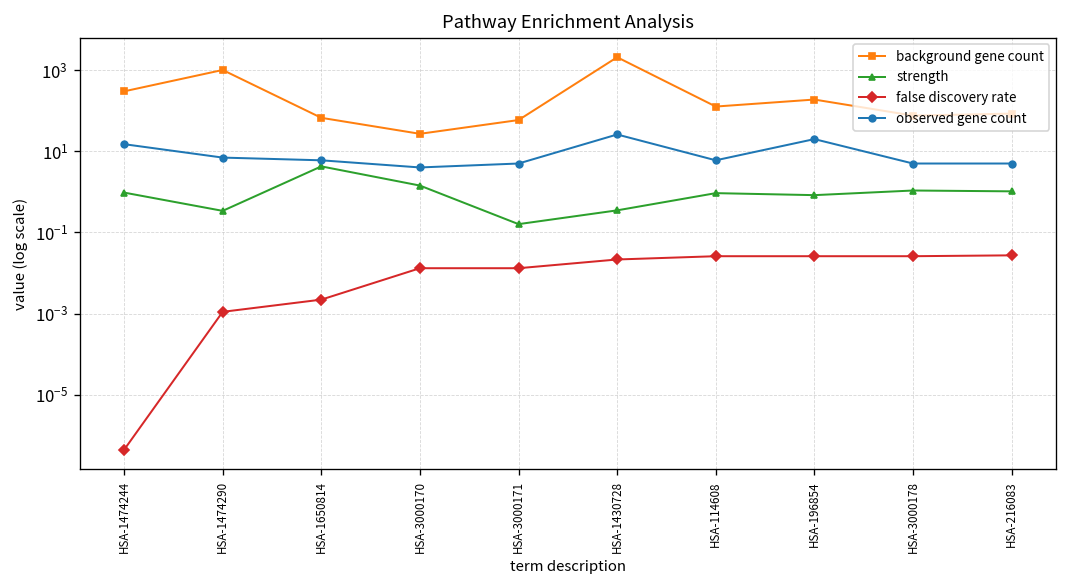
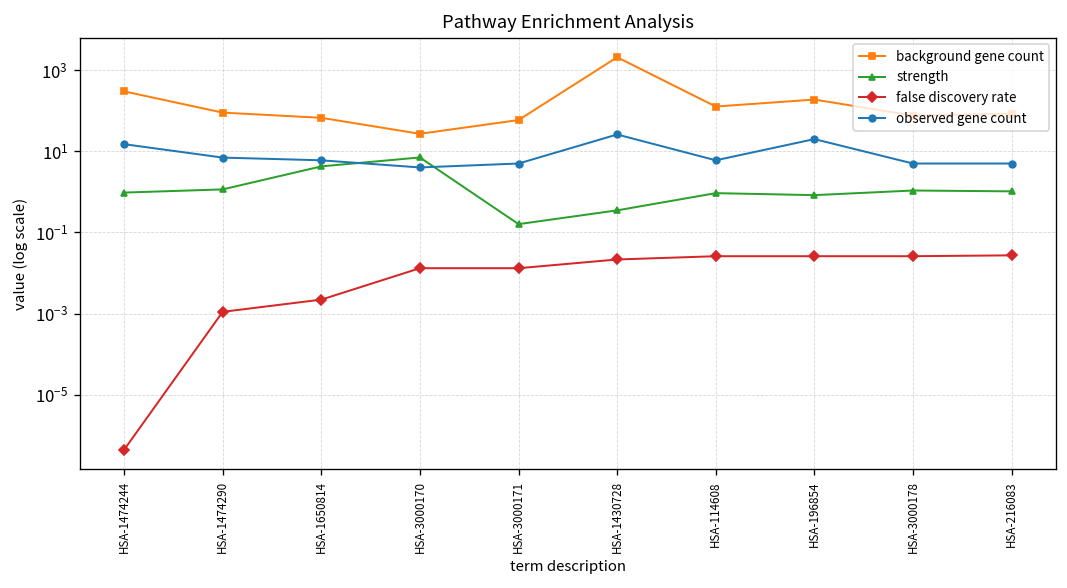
  {
    "background gene count": {
      "HSA-1474244": 300,
-     "HSA-1474290": 1000,
+     "HSA-1474290": 90,
      "HSA-1650814": 70,
      "HSA-3000170": 30,
      "HSA-3000171": 60,
      "HSA-1430728": 2000,
      "HSA-114608": 130,
      "HSA-196854": 200
    },
    "strength": {
      "HSA-1474244": 1.0,
-     "HSA-1474290": 0.3,
+     "HSA-1474290": 1.2,
      "HSA-1650814": 4,
-     "HSA-3000170": 1.4,
+     "HSA-3000170": 7,
      "HSA-3000171": 0.2,
      "HSA-1430728": 0.4,
      "HSA-114608": 0.9,
      "HSA-196854": 0.8,
      "HSA-3000178": 1.1,
      "HSA-216083": 1.0
    },
    "false discovery rate": {
      "HSA-1474244": 0.0000004,
      "HSA-1474290": 0.0011,
      "HSA-1650814": 0.002,
      "HSA-3000170": 0.013,
      "HSA-3000171": 0.013,
      "HSA-1430728": 0.02,
      "HSA-114608": 0.03,
      "HSA-196854": 0.03,
      "HSA-3000178": 0.03,
      "HSA-216083": 0.03
    },
    "observed gene count": {
      "HSA-1474244": 20,
      "HSA-1474290": 7,
      "HSA-1650814": 6,
      "HSA-3000170": 4,
      "HSA-3000171": 5,
      "HSA-1430728": 30,
      "HSA-114608": 6,
      "HSA-196854": 20,
      "HSA-3000178": 5,
      "HSA-216083": 5
    }
  }
